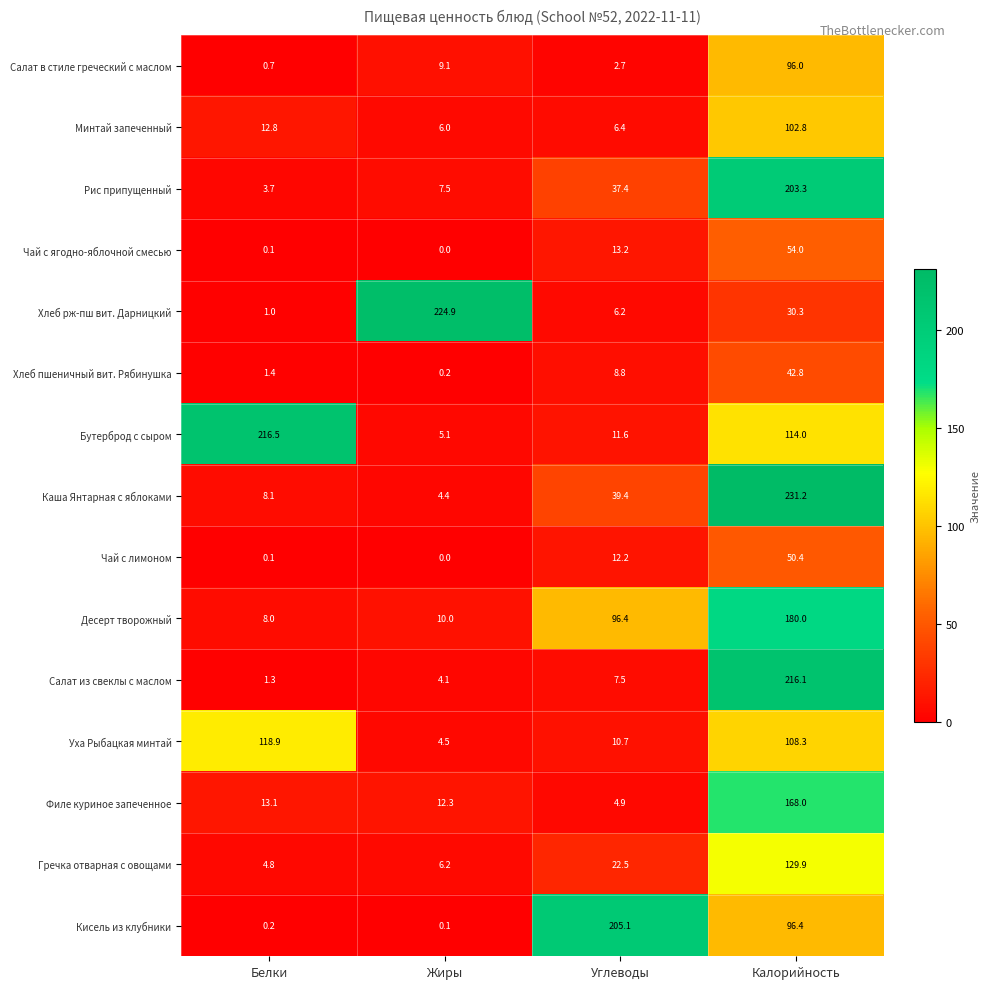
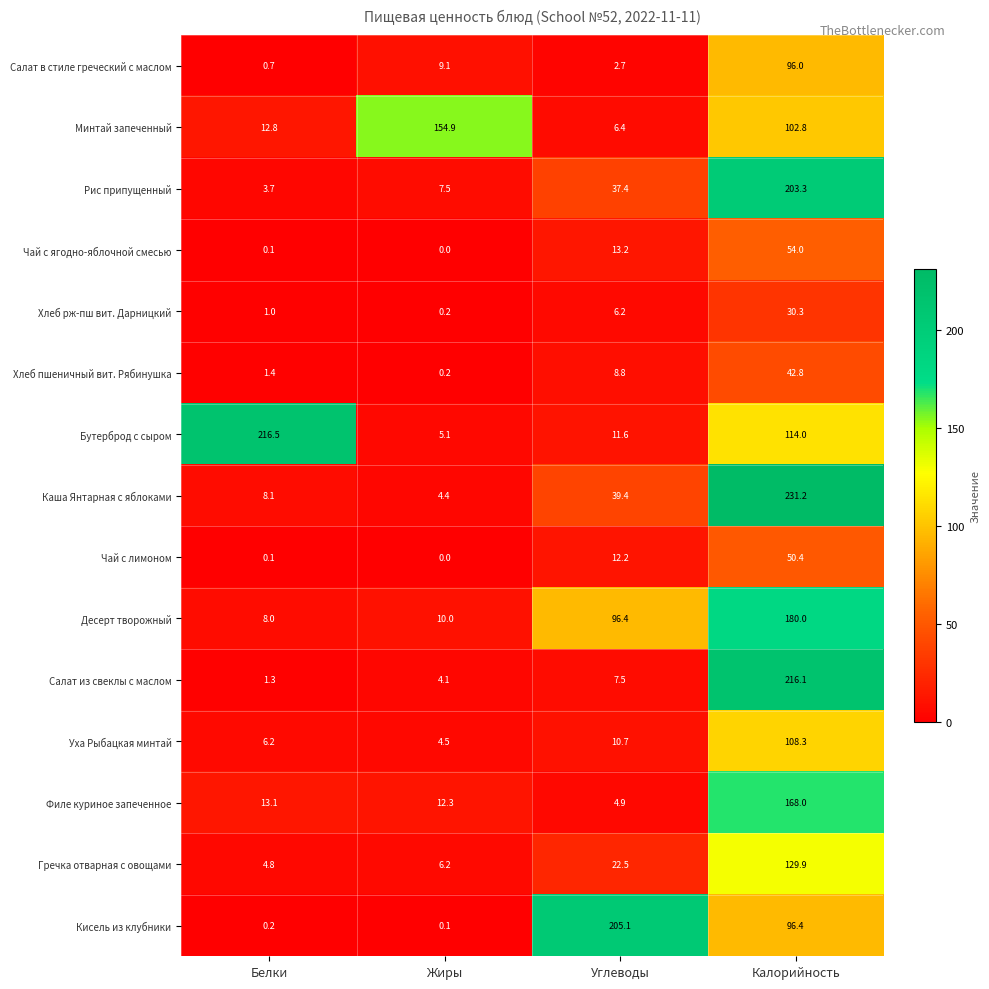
  {
    "Салат в стиле греческий с маслом": {
      "Белки": 0.7,
      "Жиры": 9.1,
      "Углеводы": 2.7,
      "Калорийность": 96.0
    },
    "Минтай запеченный": {
      "Белки": 12.8,
-     "Жиры": 6.0,
+     "Жиры": 154.9,
      "Углеводы": 6.4,
      "Калорийность": 102.8
    },
    "Рис припущенный": {
      "Белки": 3.7,
      "Жиры": 7.5,
      "Углеводы": 37.4,
      "Калорийность": 203.3
    },
    "Чай с ягодно-яблочной смесью": {
      "Белки": 0.1,
      "Жиры": 0.0,
      "Углеводы": 13.2,
      "Калорийность": 54.0
    },
    "Хлеб рж-пш вит. Дарницкий": {
      "Белки": 1.0,
-     "Жиры": 224.9,
+     "Жиры": 0.2,
      "Углеводы": 6.2,
      "Калорийность": 30.3
    },
    "Хлеб пшеничный вит. Рябинушка": {
      "Белки": 1.4,
      "Жиры": 0.2,
      "Углеводы": 8.8,
      "Калорийность": 42.8
    },
    "Бутерброд с сыром": {
      "Белки": 216.5,
      "Жиры": 5.1,
      "Углеводы": 11.6,
      "Калорийность": 114.0
    },
    "Каша Янтарная с яблоками": {
      "Белки": 8.1,
      "Жиры": 4.4,
      "Углеводы": 39.4,
      "Калорийность": 231.2
    },
    "Чай с лимоном": {
      "Белки": 0.1,
      "Жиры": 0.0,
      "Углеводы": 12.2,
      "Калорийность": 50.4
    },
    "Десерт творожный": {
      "Белки": 8.0,
      "Жиры": 10.0,
      "Углеводы": 96.4,
      "Калорийность": 180.0
    },
    "Салат из свеклы с маслом": {
      "Белки": 1.3,
      "Жиры": 4.1,
      "Углеводы": 7.5,
      "Калорийность": 216.1
    },
    "Уха Рыбацкая минтай": {
-     "Белки": 118.9,
+     "Белки": 6.2,
      "Жиры": 4.5,
      "Углеводы": 10.7,
      "Калорийность": 108.3
    },
    "Филе куриное запеченное": {
      "Белки": 13.1,
      "Жиры": 12.3,
      "Углеводы": 4.9,
      "Калорийность": 168.0
    },
    "Гречка отварная с овощами": {
      "Белки": 4.8,
      "Жиры": 6.2,
      "Углеводы": 22.5,
      "Калорийность": 129.9
    },
    "Кисель из клубники": {
      "Белки": 0.2,
      "Жиры": 0.1,
      "Углеводы": 205.1,
      "Калорийность": 96.4
    }
  }
